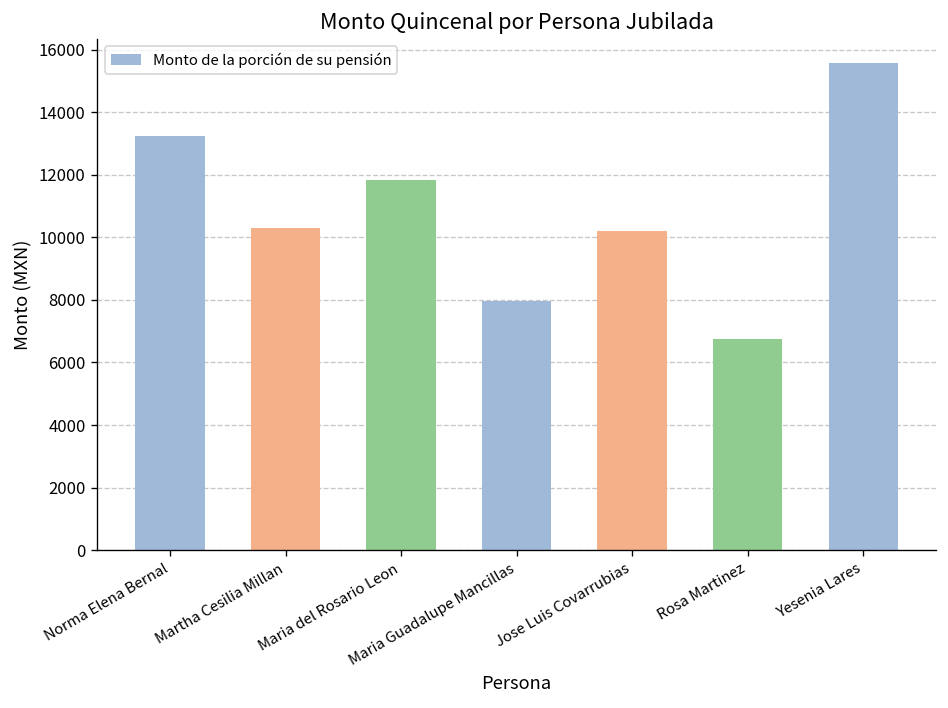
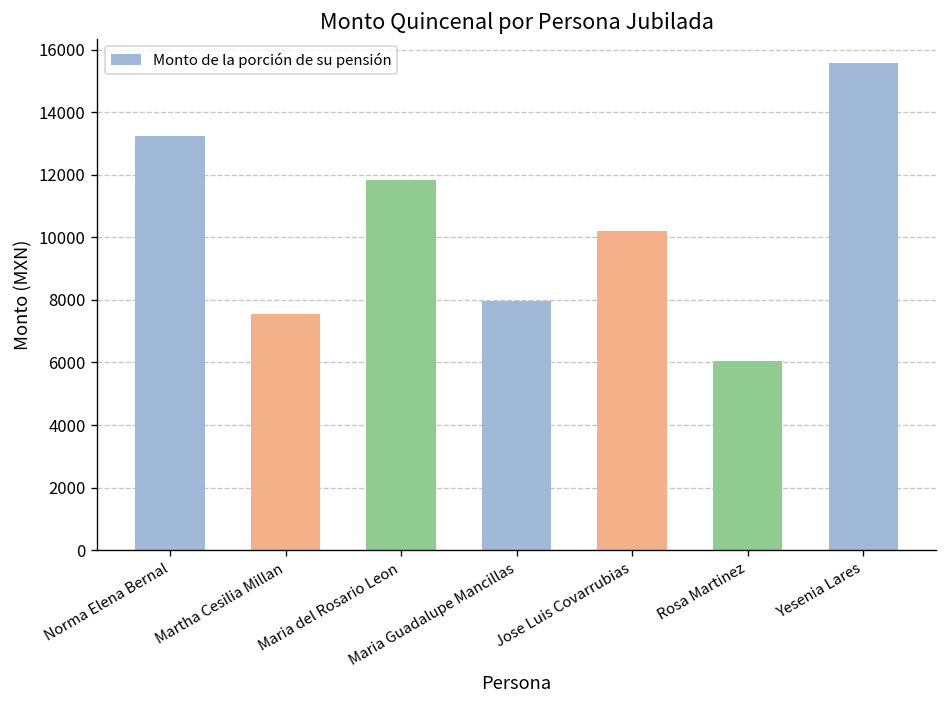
  {
    "Norma Elena Bernal": 13200,
-   "Martha Cesilia Millan": 10300,
+   "Martha Cesilia Millan": 7600,
    "Maria del Rosario Leon": 11800,
    "Maria Guadalupe Mancillas": 8000,
    "Jose Luis Covarrubias": 10200,
-   "Rosa Martinez": 6800,
+   "Rosa Martinez": 6000,
    "Yesenia Lares": 15600
  }
